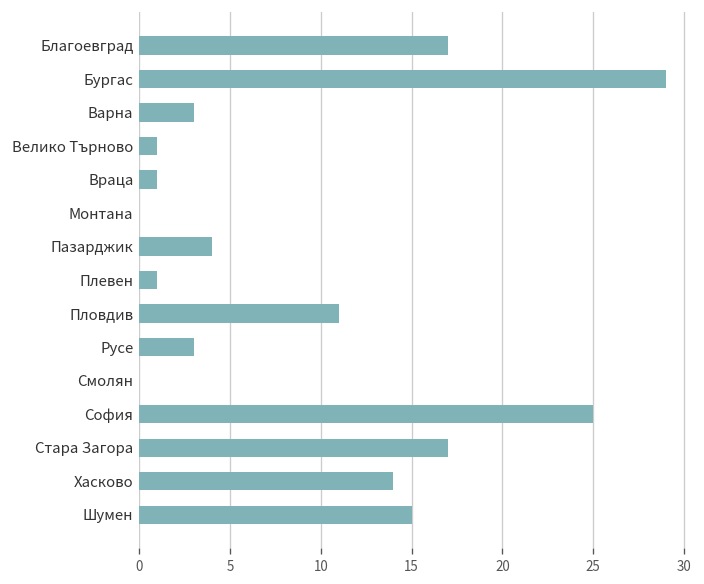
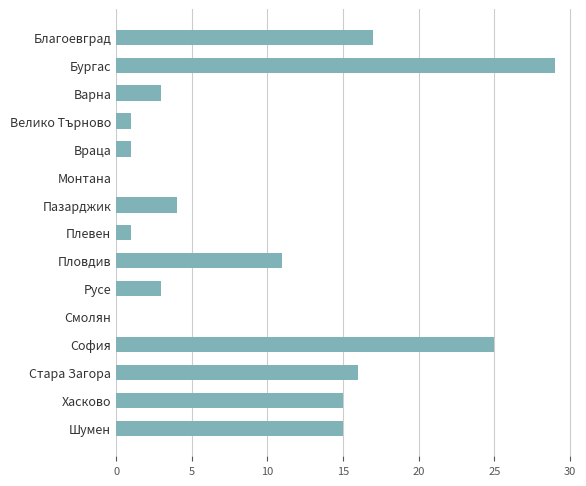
  {
    "Благоевград": 17,
    "Бургас": 29,
    "Варна": 3,
    "Велико Търново": 1,
    "Враца": 1,
    "Монтана": 0,
    "Пазарджик": 4,
    "Плевен": 1,
    "Пловдив": 11,
    "Русе": 3,
    "Смолян": 0,
    "София": 25,
-   "Стара Загора": 17,
-   "Хасково": 14,
+   "Стара Загора": 16,
+   "Хасково": 15,
    "Шумен": 15
  }
